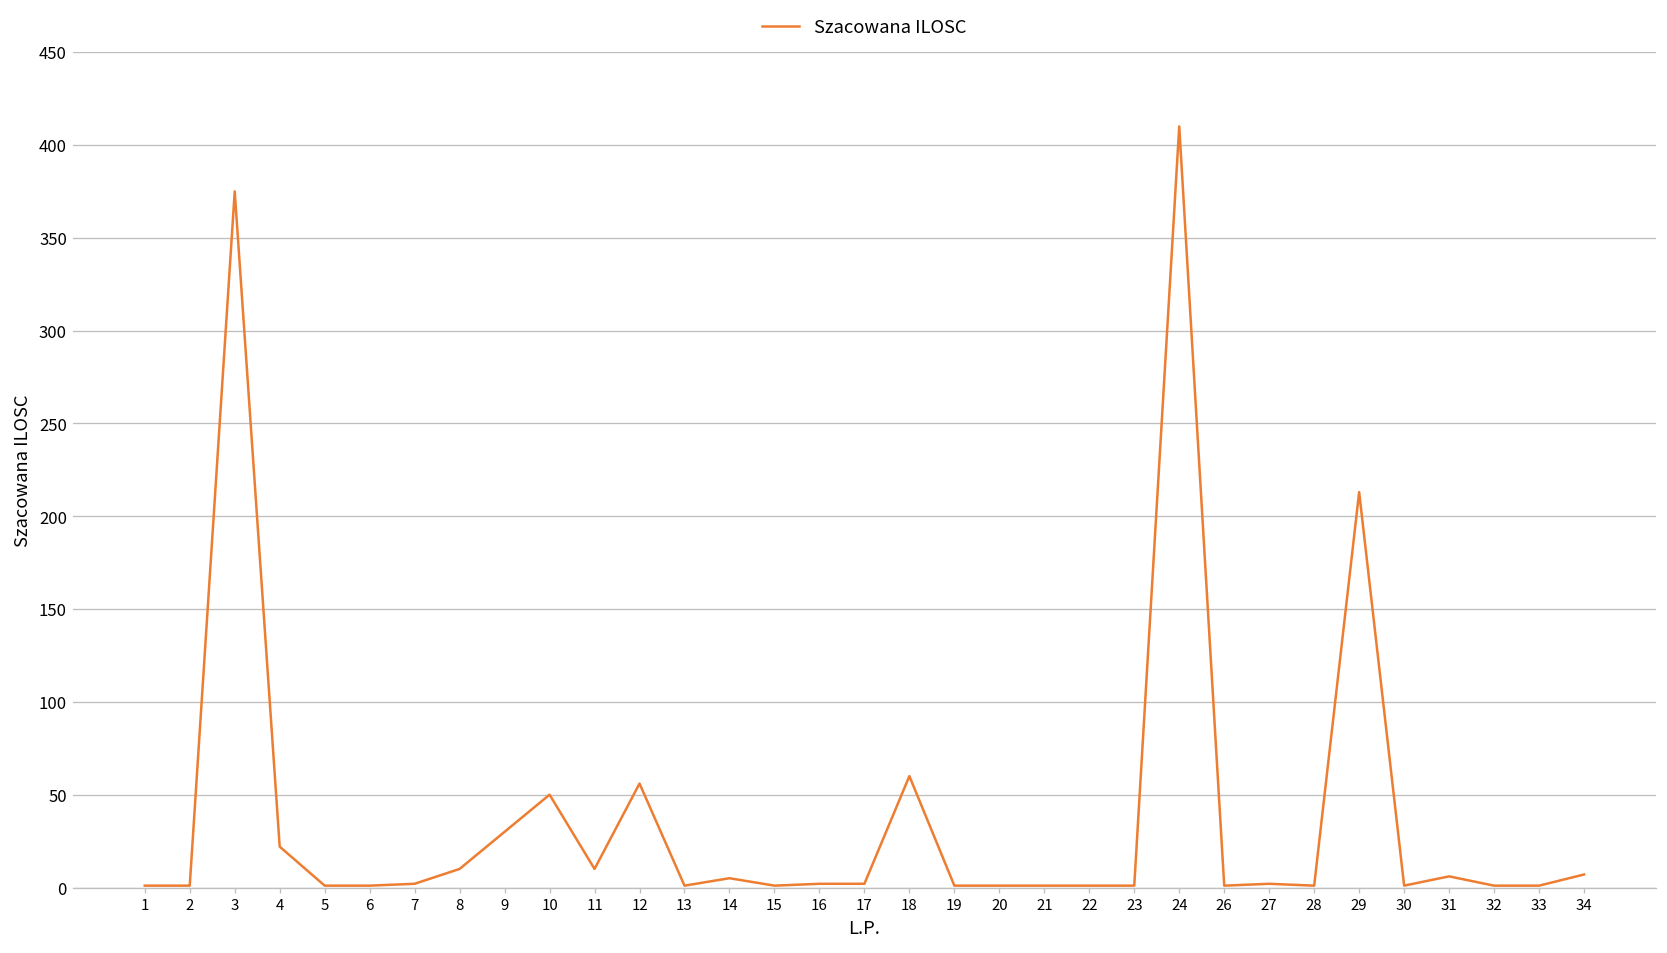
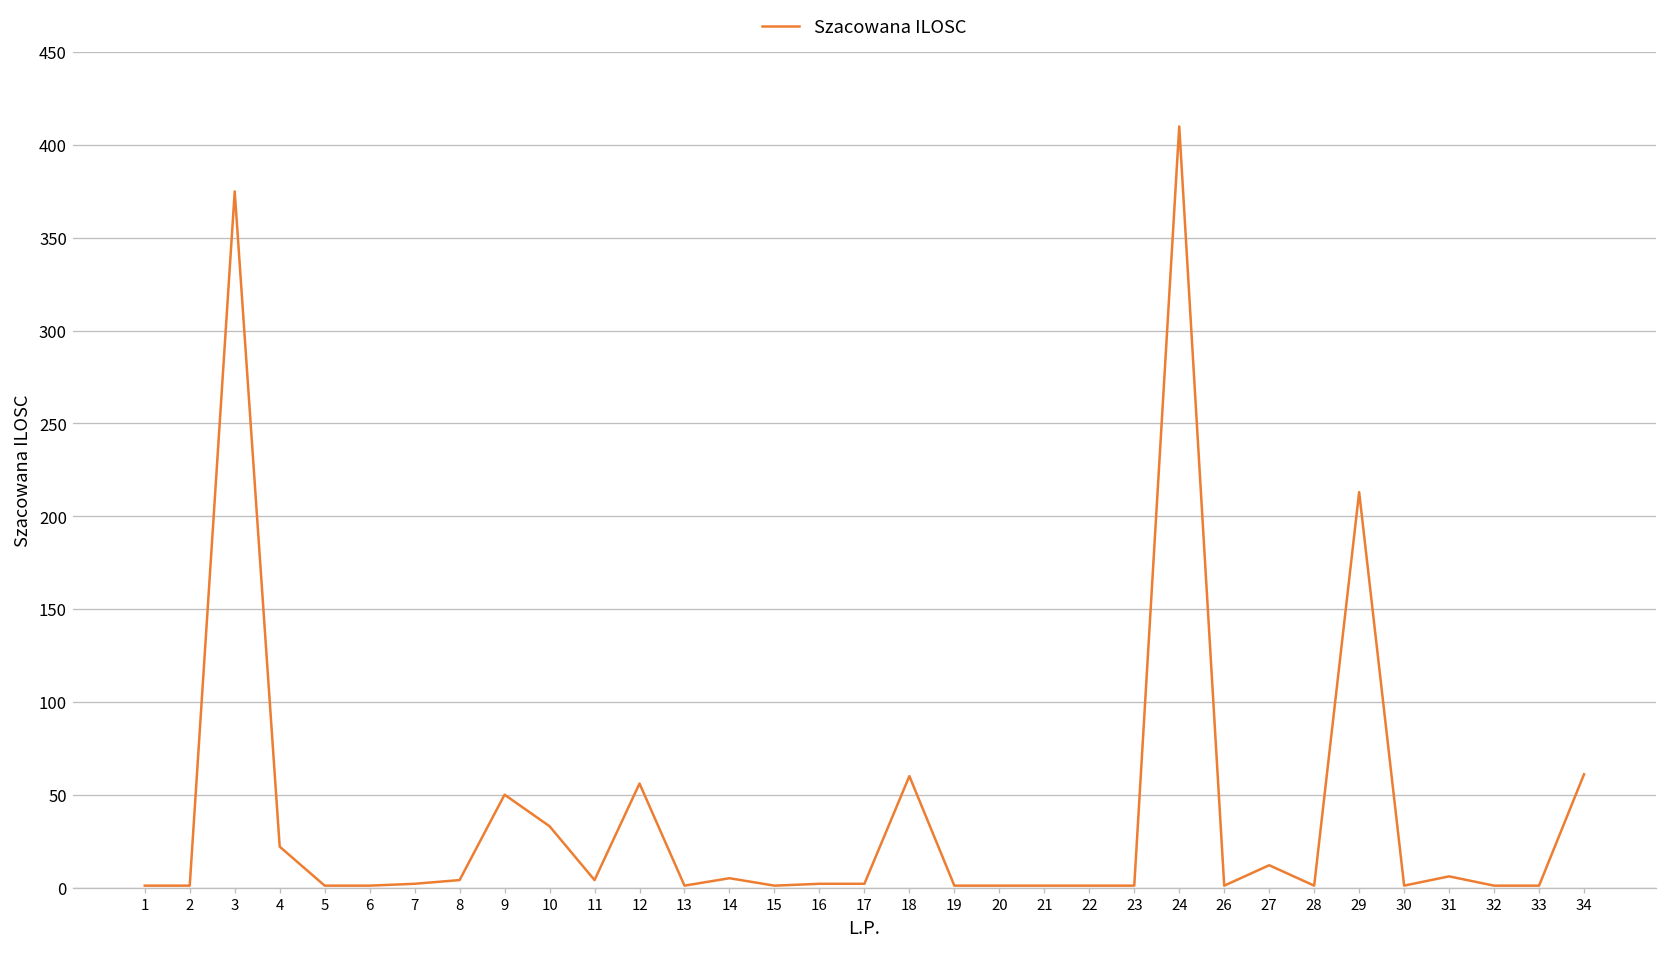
  {
    "1": 1,
    "2": 1,
    "3": 375,
    "4": 22,
    "5": 1,
    "6": 1,
    "7": 2,
-   "8": 10,
-   "9": 30,
-   "10": 50,
-   "11": 10,
+   "8": 4,
+   "9": 50,
+   "10": 33,
+   "11": 4,
    "12": 56,
    "13": 1,
    "14": 5,
    "15": 1,
    "16": 2,
    "17": 2,
    "18": 60,
    "19": 1,
    "20": 1,
    "21": 1,
    "22": 1,
    "23": 1,
    "24": 410,
    "26": 1,
-   "27": 2,
+   "27": 12,
    "28": 1,
    "29": 213,
    "30": 1,
    "31": 6,
    "32": 1,
    "33": 1,
-   "34": 7
+   "34": 61
  }
